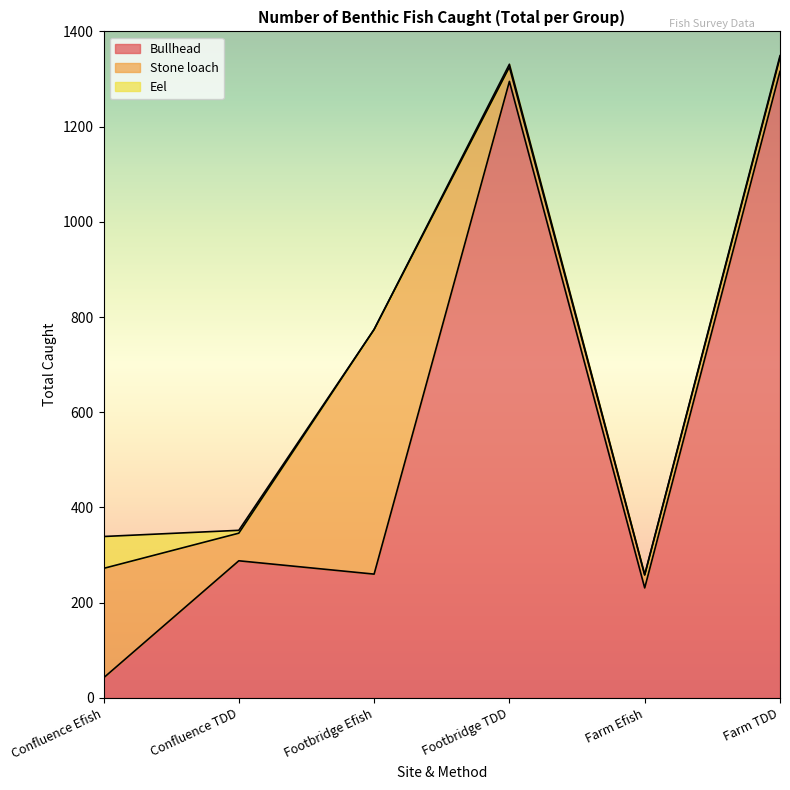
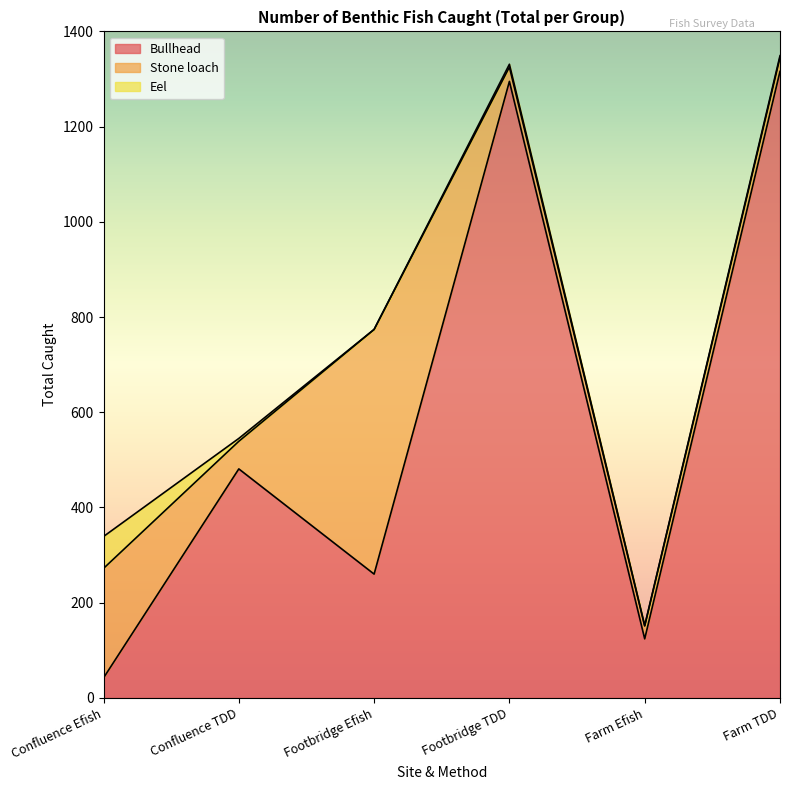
  {
    "Bullhead": {
      "Confluence Efish": 40,
-     "Confluence TDD": 290,
+     "Confluence TDD": 480,
      "Footbridge Efish": 260,
      "Footbridge TDD": 1300,
-     "Farm Efish": 230,
+     "Farm Efish": 120,
      "Farm TDD": 1320
    },
    "Stone loach": {
      "Confluence Efish": 230,
      "Confluence TDD": 60,
      "Footbridge TDD": 30
    },
    "Eel": {
      "Confluence Efish": 70,
      "Confluence TDD": 10,
      "Footbridge TDD": 10
    }
  }
